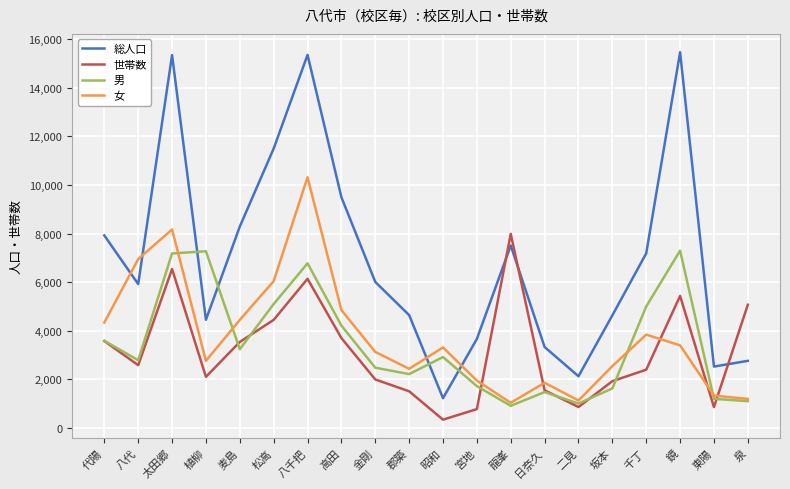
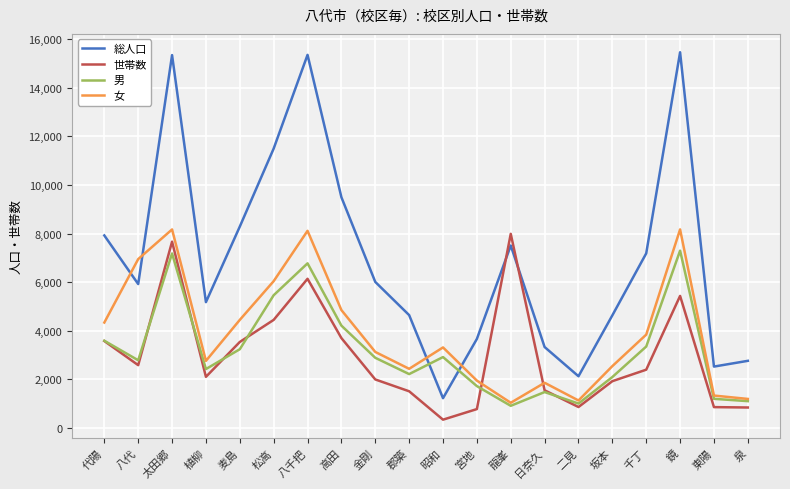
  {
    "総人口": {
      "代陽": "7,900",
      "八代": "5,900",
      "太田郷": "15,300",
-     "植柳": "4,400",
+     "植柳": "5,200",
      "麦島": "8,300",
      "松高": "11,500",
      "八千把": "15,400",
      "高田": "9,500",
      "金剛": "6,000",
      "郡築": "4,600",
      "昭和": "1,200",
      "宮地": "3,700",
      "龍峯": "7,500",
      "日奈久": "3,300",
      "二見": "2,100",
      "坂本": "4,600",
      "千丁": "7,200",
      "鏡": "15,500",
      "東陽": "2,500",
      "泉": "2,800"
    },
    "世帯数": {
      "八代": "2,600",
-     "太田郷": "6,500",
+     "太田郷": "7,700",
      "植柳": "2,100",
      "麦島": "3,500",
      "松高": "4,400",
      "八千把": "6,100",
      "高田": "3,700",
      "金剛": "2,000",
      "郡築": "1,500",
      "昭和": "300",
      "宮地": "800",
      "龍峯": "8,000",
      "二見": "900",
      "坂本": "1,900",
      "千丁": "2,400",
      "鏡": "5,400",
      "東陽": "900",
-     "泉": "5,100"
+     "泉": "800"
    },
    "男": {
      "八代": "2,800",
      "太田郷": "7,200",
-     "植柳": "7,300",
+     "植柳": "2,400",
      "麦島": "3,200",
-     "松高": "5,100",
+     "松高": "5,500",
      "八千把": "6,800",
      "高田": "4,200",
-     "金剛": "2,500",
+     "金剛": "2,900",
      "郡築": "2,200",
      "昭和": "2,900",
      "宮地": "1,700",
      "龍峯": "900",
      "二見": "1,000",
-     "坂本": "1,600",
-     "千丁": "5,000",
+     "坂本": "2,100",
+     "千丁": "3,300",
      "鏡": "7,300",
      "東陽": "1,200"
    },
    "女": {
      "代陽": "4,300",
      "八代": "6,900",
      "太田郷": "8,200",
      "植柳": "2,800",
      "麦島": "4,400",
      "松高": "6,000",
-     "八千把": "10,300",
+     "八千把": "8,100",
      "高田": "4,800",
      "金剛": "3,100",
      "郡築": "2,400",
      "昭和": "3,300",
      "宮地": "1,900",
      "龍峯": "1,000",
      "日奈久": "1,900",
      "二見": "1,100",
      "坂本": "2,500",
      "千丁": "3,800",
-     "鏡": "3,400",
+     "鏡": "8,200",
      "東陽": "1,300"
    }
  }
